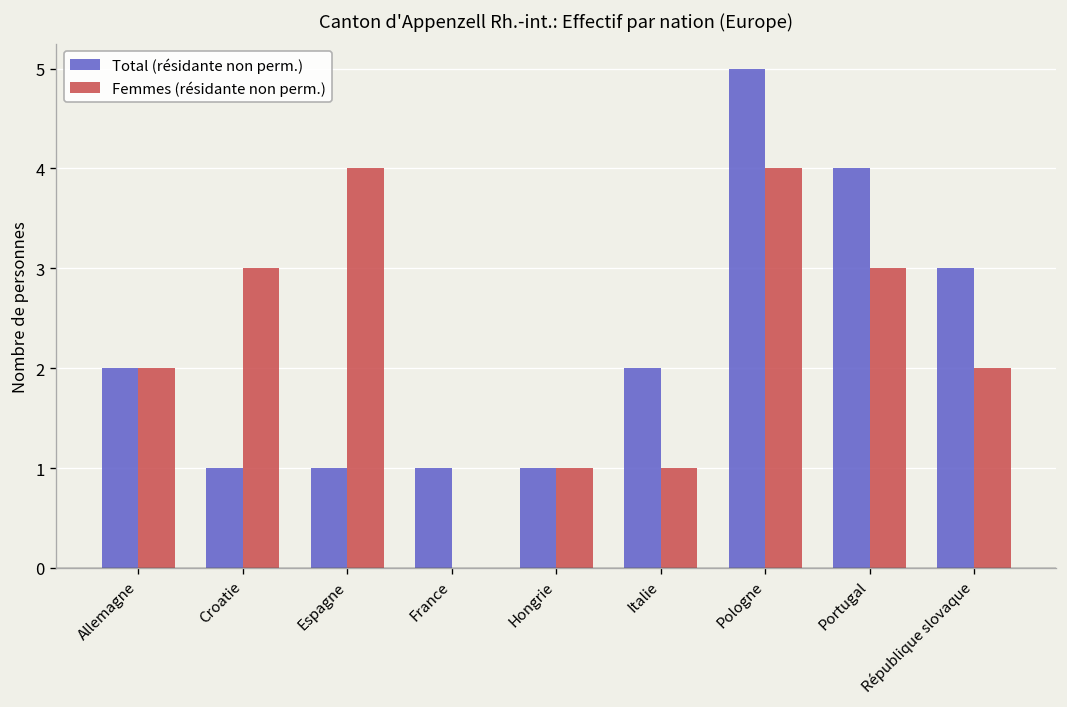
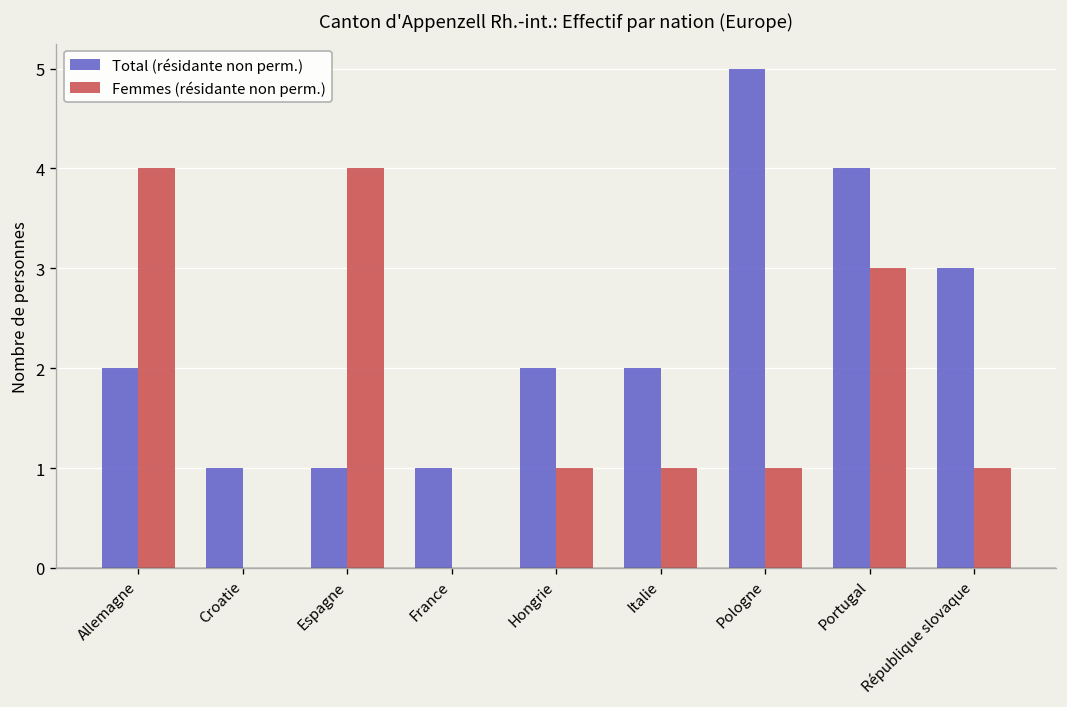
  {
    "Total (résidante non perm.)": {
      "Allemagne": 2,
      "Croatie": 1,
      "Espagne": 1,
      "France": 1,
-     "Hongrie": 1,
+     "Hongrie": 2,
      "Italie": 2,
      "Pologne": 5,
      "Portugal": 4,
      "République slovaque": 3
    },
    "Femmes (résidante non perm.)": {
-     "Allemagne": 2,
-     "Croatie": 3,
+     "Allemagne": 4,
+     "Croatie": 0,
      "Espagne": 4,
      "France": 0,
      "Hongrie": 1,
      "Italie": 1,
-     "Pologne": 4,
+     "Pologne": 1,
      "Portugal": 3,
-     "République slovaque": 2
+     "République slovaque": 1
    }
  }
